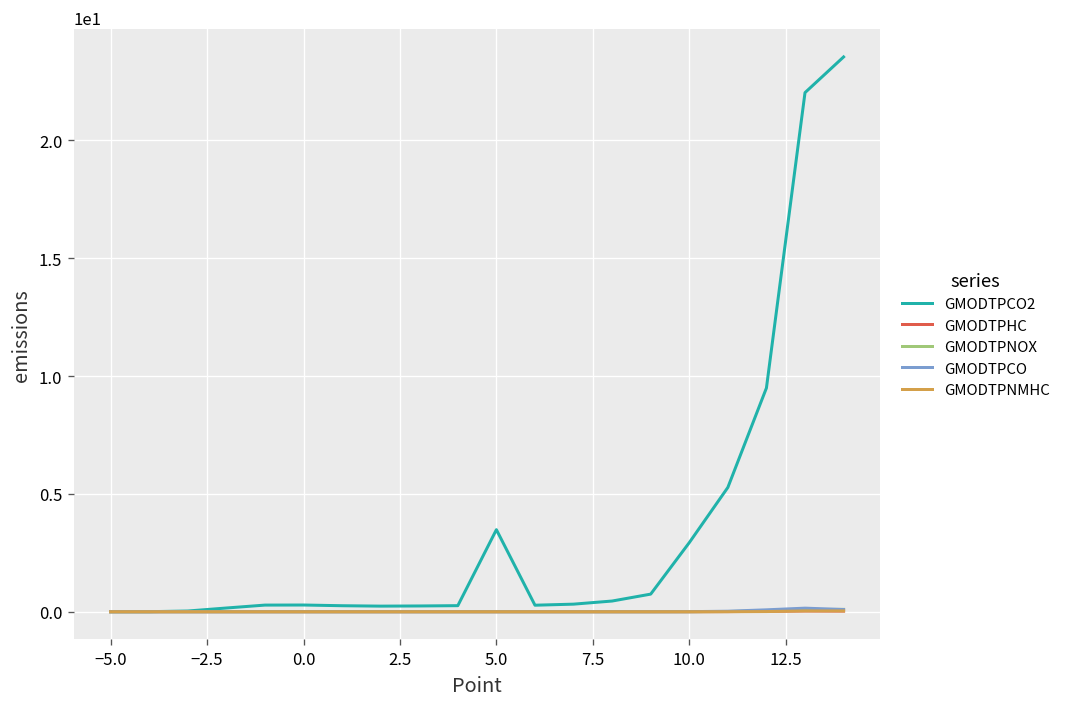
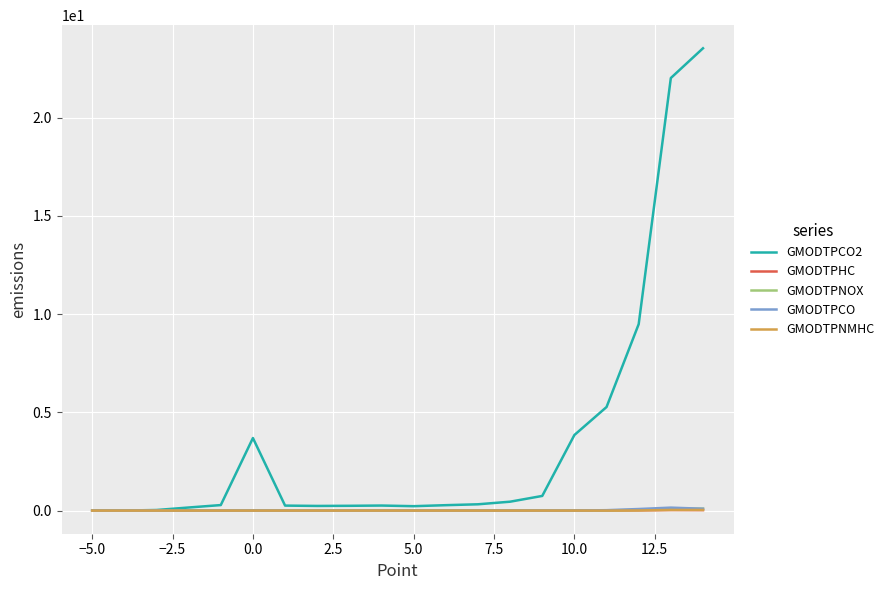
  {
    "GMODTPCO2": {
-     "0.0": 0.3,
-     "5.0": 3.5,
-     "10.0": 2.9
+     "0.0": 3.7,
+     "5.0": 0.2,
+     "10.0": 3.8
    }
  }
